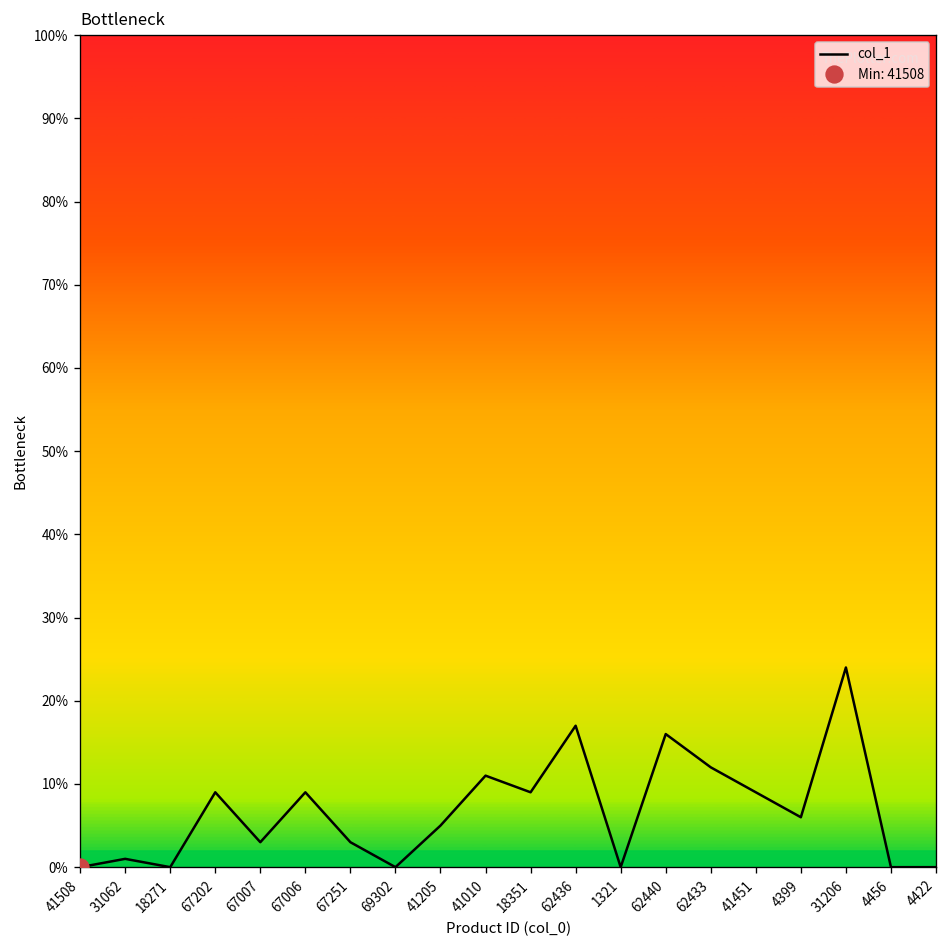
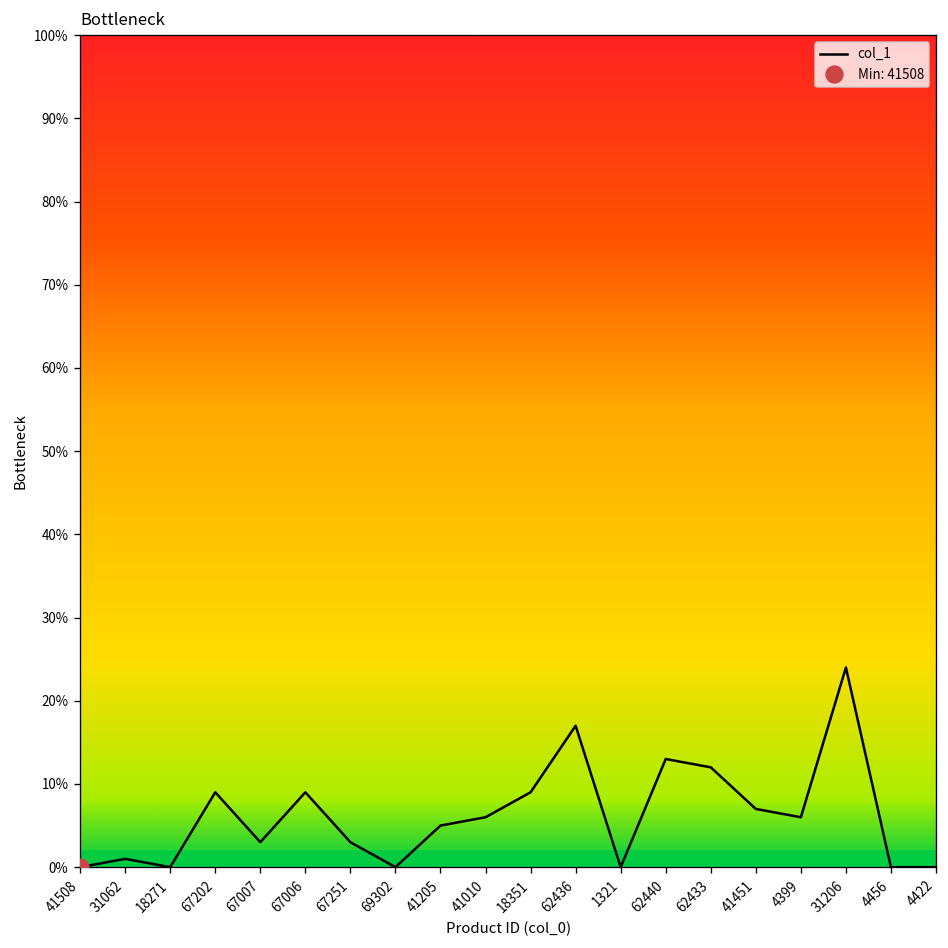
  {
    "col_1": {
      "67202": "9%",
      "67007": "3%",
      "67006": "9%",
      "67251": "3%",
      "41205": "5%",
-     "41010": "11%",
+     "41010": "6%",
      "18351": "9%",
      "62436": "17%",
-     "62440": "16%",
+     "62440": "13%",
      "62433": "12%",
-     "41451": "9%",
+     "41451": "7%",
      "4399": "6%",
      "31206": "24%"
    }
  }
